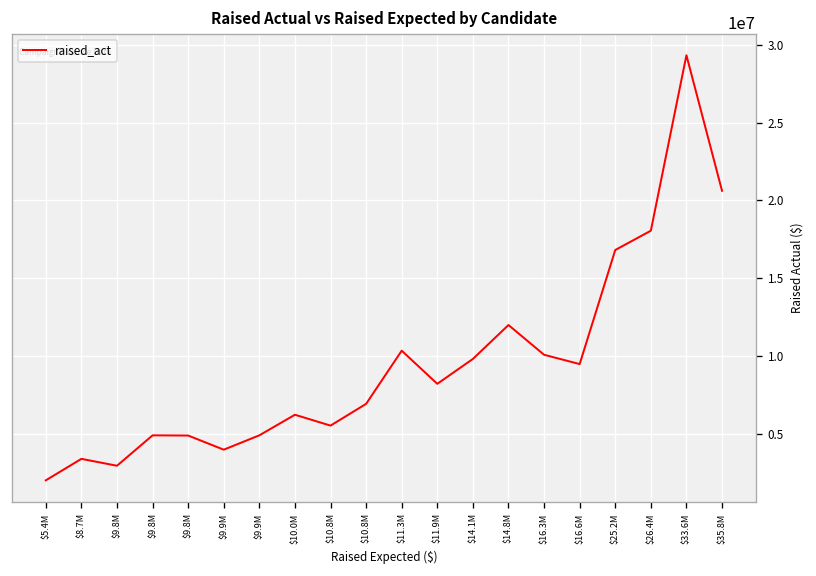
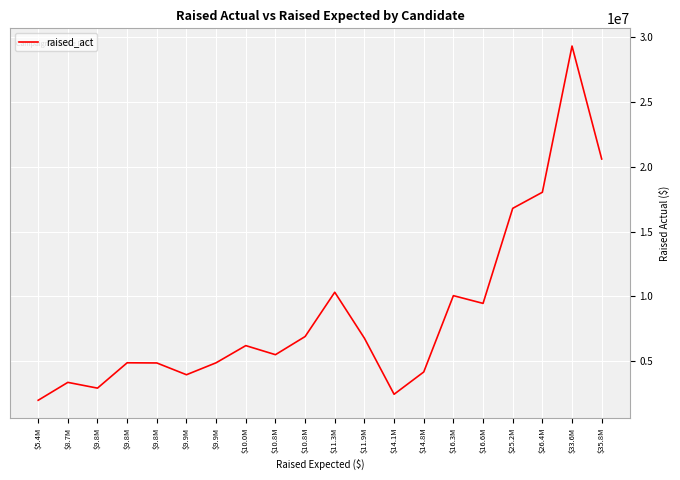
  {
    "$5.4M": 2000000,
    "$8.7M": 3400000,
    "$10.0M": 6200000,
    "$11.3M": 10300000,
-   "$11.9M": 8200000,
-   "$14.1M": 9800000,
-   "$14.8M": 12000000,
+   "$11.9M": 6800000,
+   "$14.1M": 2500000,
+   "$14.8M": 4200000,
    "$16.3M": 10100000,
    "$16.6M": 9500000,
    "$25.2M": 16800000,
    "$26.4M": 18000000,
    "$33.6M": 29300000,
    "$35.8M": 20600000
  }
